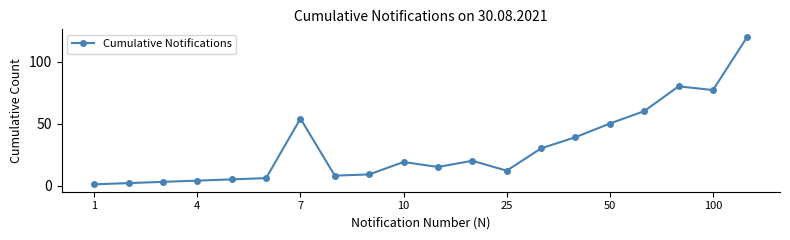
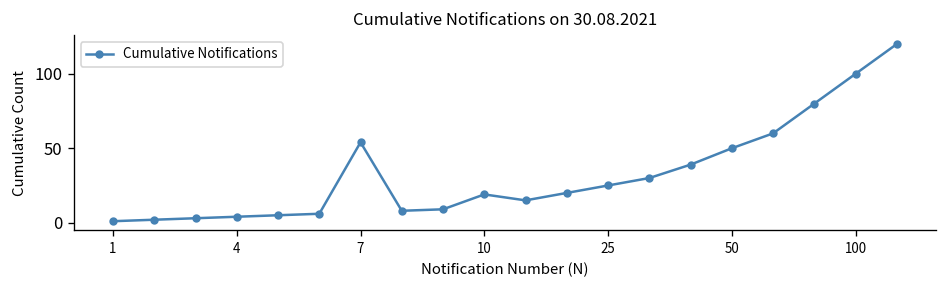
  {
    "1": 1,
    "4": 4,
    "7": 54,
    "10": 19,
-   "25": 12,
+   "25": 25,
    "50": 50,
-   "100": 77
+   "100": 100
  }
